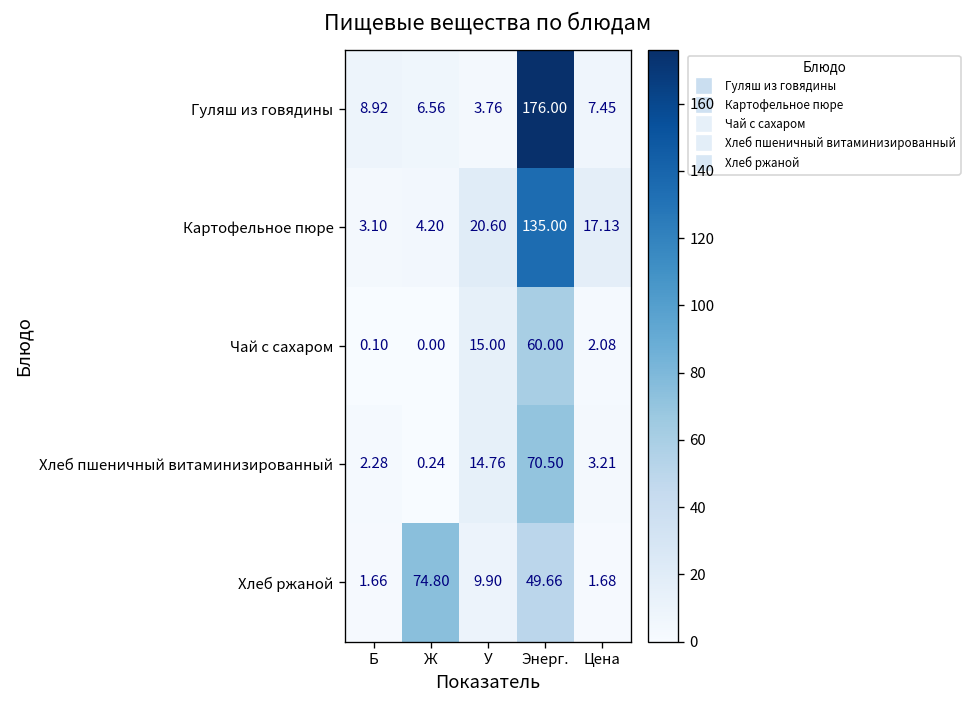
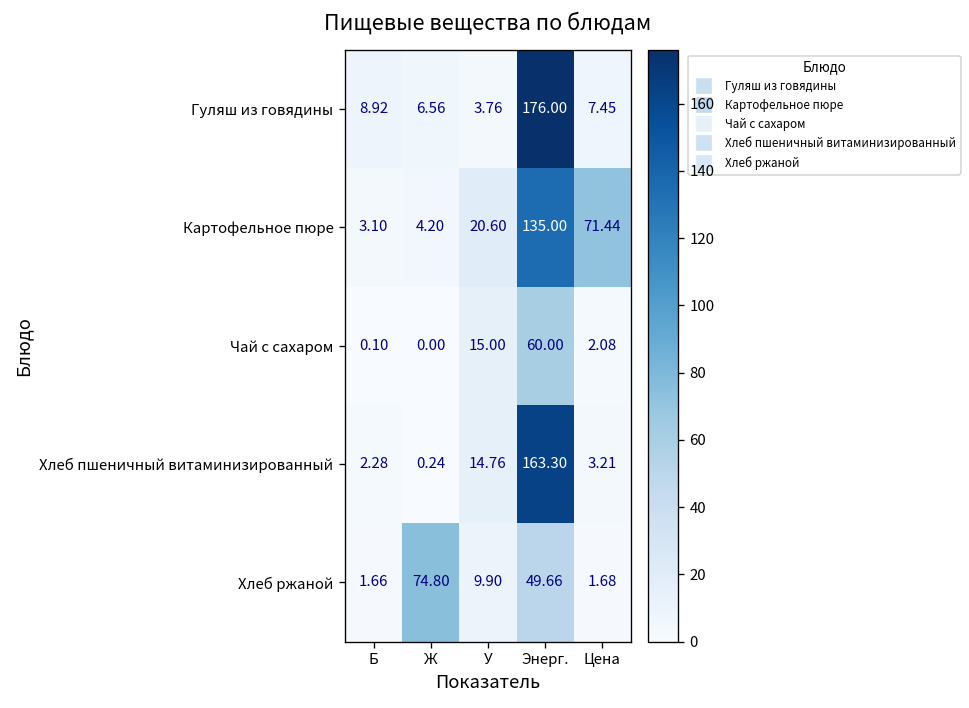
  {
    "Гуляш из говядины": {
      "Б": 8.92,
      "Ж": 6.56,
      "У": 3.76,
      "Энерг.": 176.00,
      "Цена": 7.45
    },
    "Картофельное пюре": {
      "Б": 3.10,
      "Ж": 4.20,
      "У": 20.60,
      "Энерг.": 135.00,
-     "Цена": 17.13
+     "Цена": 71.44
    },
    "Чай с сахаром": {
      "Б": 0.10,
      "Ж": 0.00,
      "У": 15.00,
      "Энерг.": 60.00,
      "Цена": 2.08
    },
    "Хлеб пшеничный витаминизированный": {
      "Б": 2.28,
      "Ж": 0.24,
      "У": 14.76,
-     "Энерг.": 70.50,
+     "Энерг.": 163.30,
      "Цена": 3.21
    },
    "Хлеб ржаной": {
      "Б": 1.66,
      "Ж": 74.80,
      "У": 9.90,
      "Энерг.": 49.66,
      "Цена": 1.68
    }
  }
